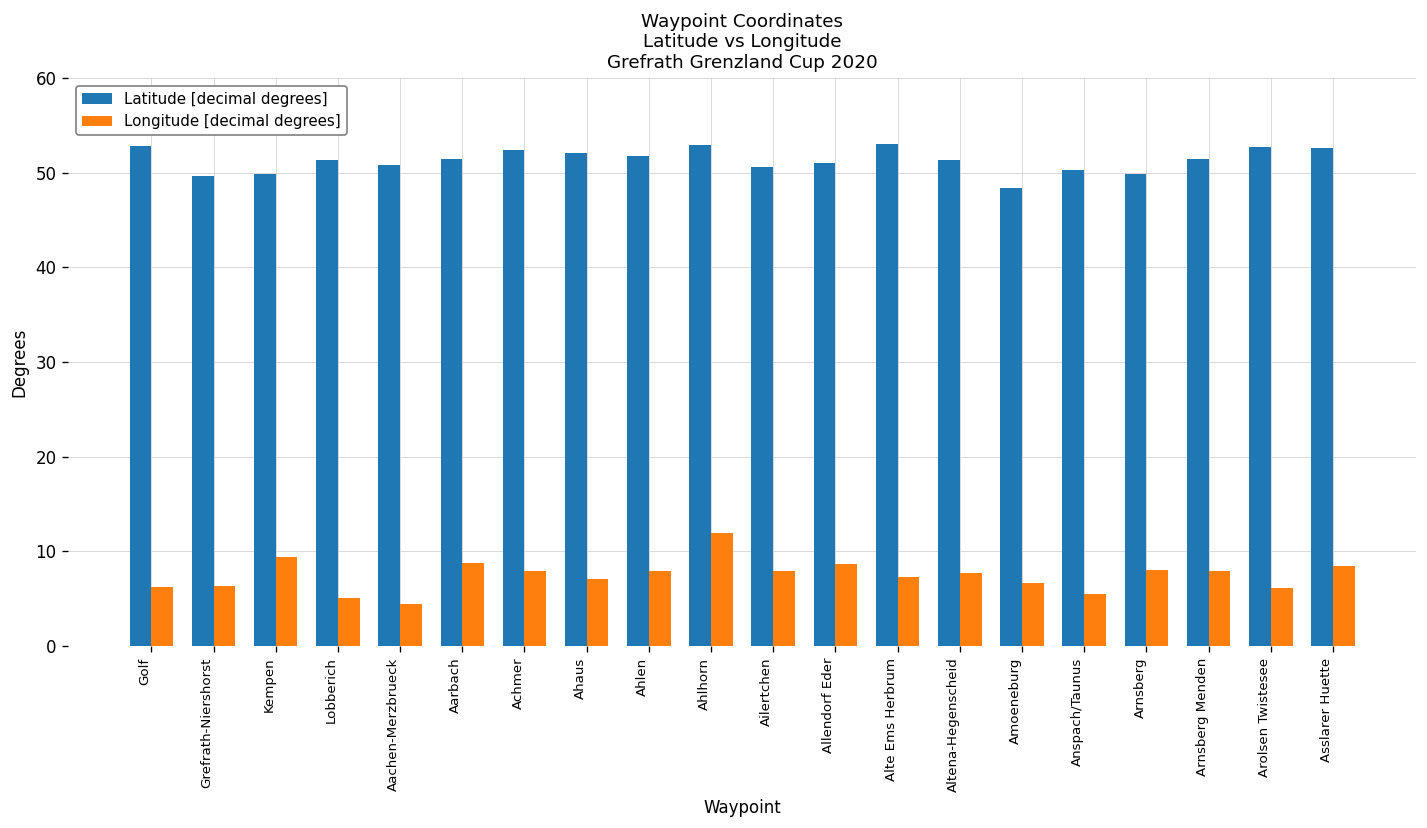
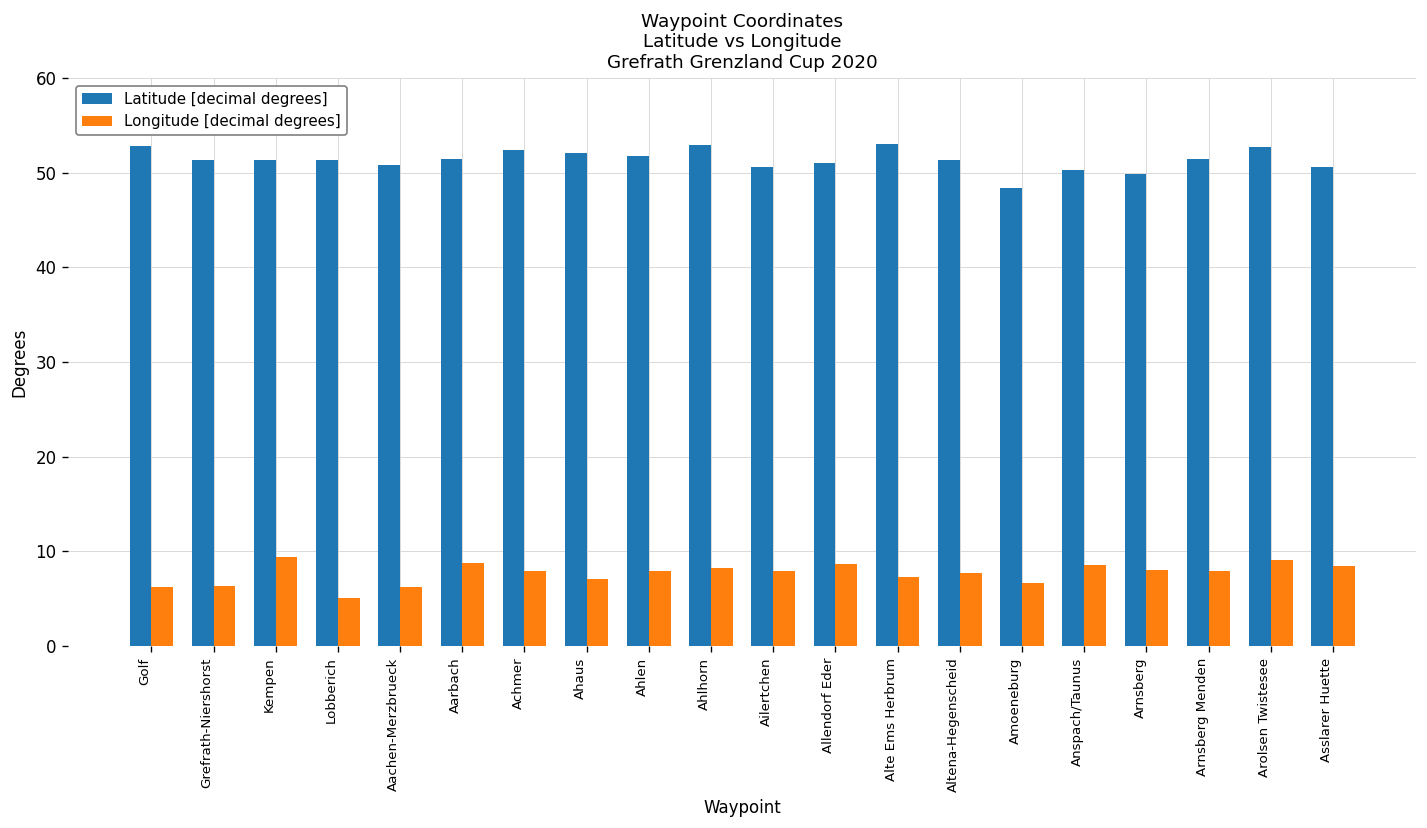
  {
    "Latitude [decimal degrees]": {
      "Golf": 53,
-     "Grefrath-Niershorst": 50,
-     "Kempen": 50,
+     "Grefrath-Niershorst": 51,
+     "Kempen": 51,
      "Lobberich": 51,
      "Aachen-Merzbrueck": 51,
      "Aarbach": 51,
      "Achmer": 52,
      "Ahaus": 52,
      "Ahlen": 52,
      "Ahlhorn": 53,
      "Ailertchen": 51,
      "Allendorf Eder": 51,
      "Alte Ems Herbrum": 53,
      "Altena-Hegenscheid": 51,
      "Amoeneburg": 48,
      "Anspach/Taunus": 50,
      "Arnsberg": 50,
      "Arnsberg Menden": 51,
      "Arolsen Twistesee": 53,
-     "Asslarer Huette": 53
+     "Asslarer Huette": 51
    },
    "Longitude [decimal degrees]": {
      "Golf": 6,
      "Grefrath-Niershorst": 6,
      "Kempen": 9,
      "Lobberich": 5,
-     "Aachen-Merzbrueck": 4,
+     "Aachen-Merzbrueck": 6,
      "Aarbach": 9,
      "Achmer": 8,
      "Ahaus": 7,
      "Ahlen": 8,
-     "Ahlhorn": 12,
+     "Ahlhorn": 8,
      "Ailertchen": 8,
      "Allendorf Eder": 9,
      "Alte Ems Herbrum": 7,
      "Altena-Hegenscheid": 8,
      "Amoeneburg": 7,
-     "Anspach/Taunus": 6,
+     "Anspach/Taunus": 9,
      "Arnsberg": 8,
      "Arnsberg Menden": 8,
-     "Arolsen Twistesee": 6,
+     "Arolsen Twistesee": 9,
      "Asslarer Huette": 8
    }
  }
